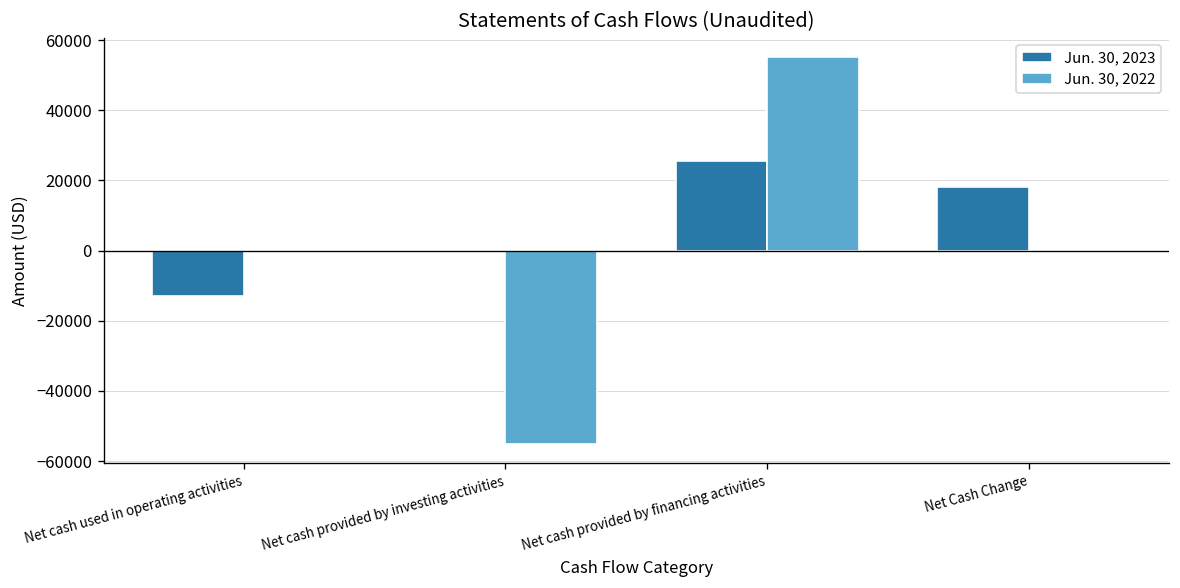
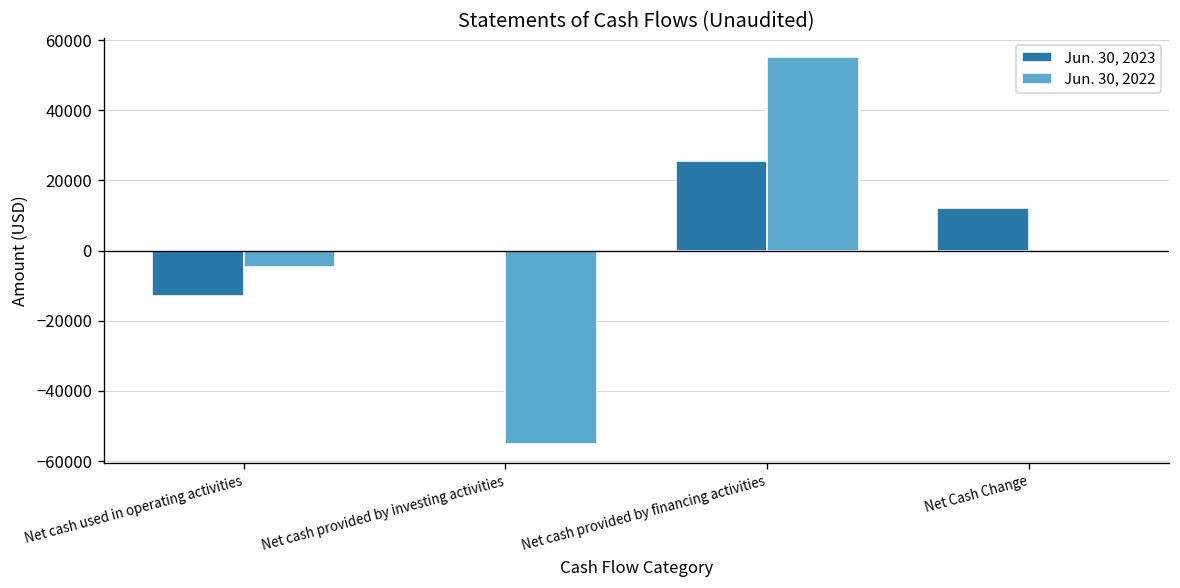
  {
    "Jun. 30, 2023": {
      "Net cash used in operating activities": -13000,
      "Net cash provided by investing activities": 0,
      "Net cash provided by financing activities": 26000,
-     "Net Cash Change": 18000
+     "Net Cash Change": 12000
    },
    "Jun. 30, 2022": {
-     "Net cash used in operating activities": 0,
+     "Net cash used in operating activities": -5000,
      "Net cash provided by investing activities": -55000,
      "Net cash provided by financing activities": 55000,
      "Net Cash Change": 0
    }
  }
